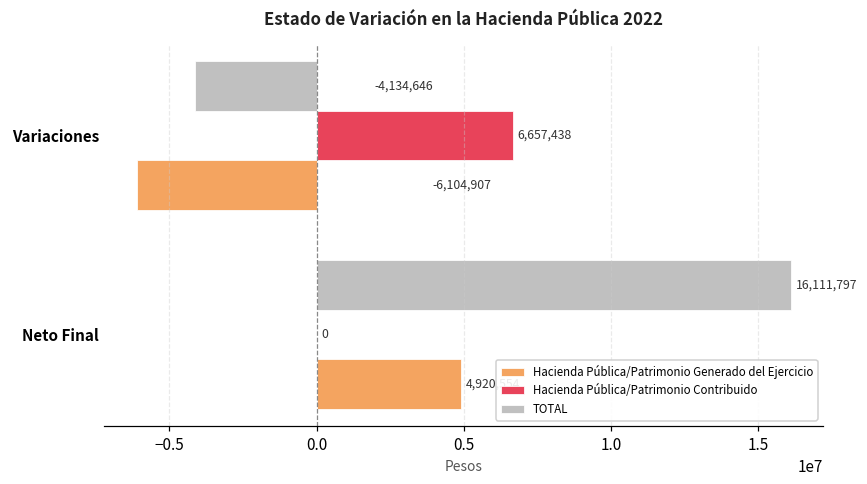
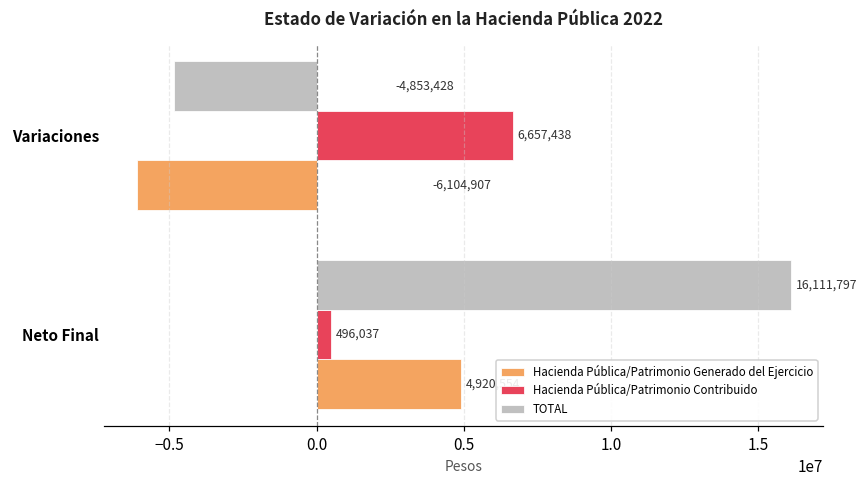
  {
    "Hacienda Pública/Patrimonio Generado del Ejercicio": {
      "Variaciones": "-6100000"
    },
    "Hacienda Pública/Patrimonio Contribuido": {
      "Variaciones": "6,657,438",
-     "Neto Final": "0"
+     "Neto Final": "496,037"
    },
    "TOTAL": {
-     "Variaciones": "-4,134,646",
+     "Variaciones": "-4,853,428",
      "Neto Final": "16,111,797"
    }
  }
